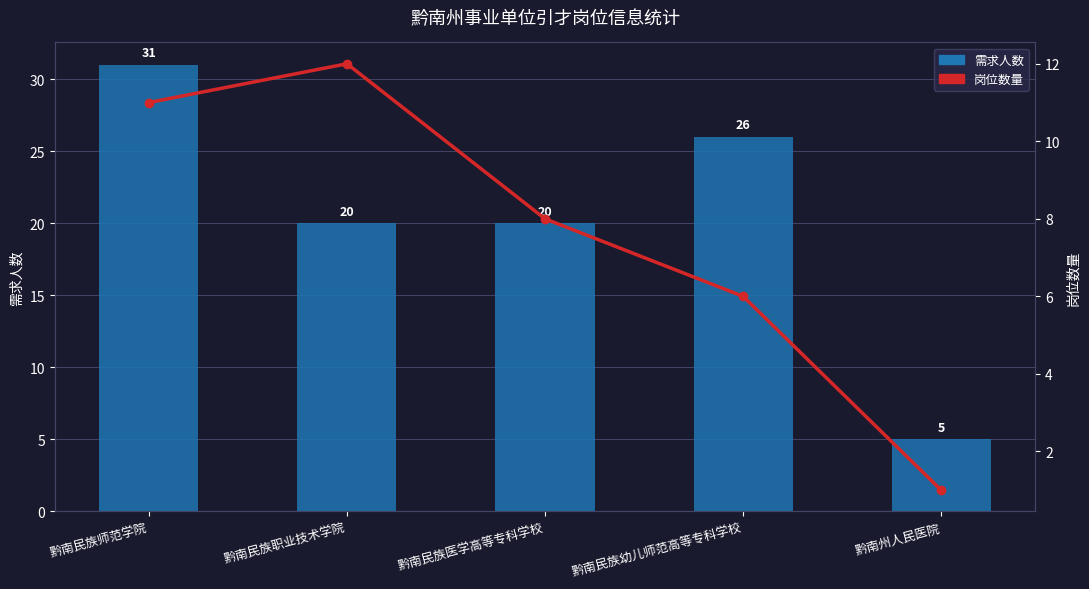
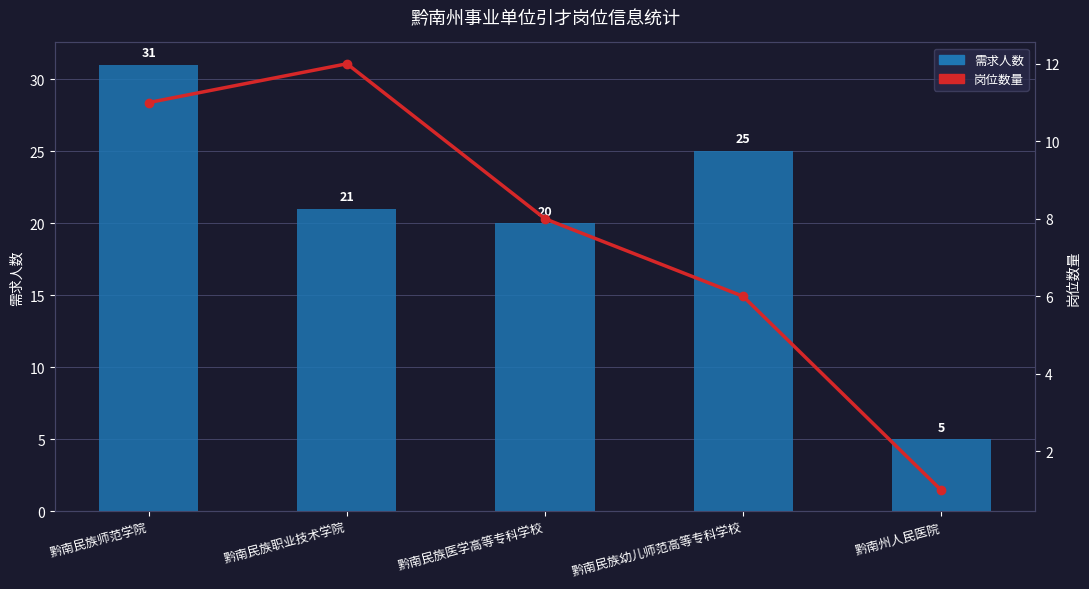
  {
    "需求人数": {
      "黔南民族师范学院": 31,
-     "黔南民族职业技术学院": 20,
-     "黔南民族幼儿师范高等专科学校": 26,
+     "黔南民族职业技术学院": 21,
+     "黔南民族幼儿师范高等专科学校": 25,
      "黔南州人民医院": 5
    }
  }
